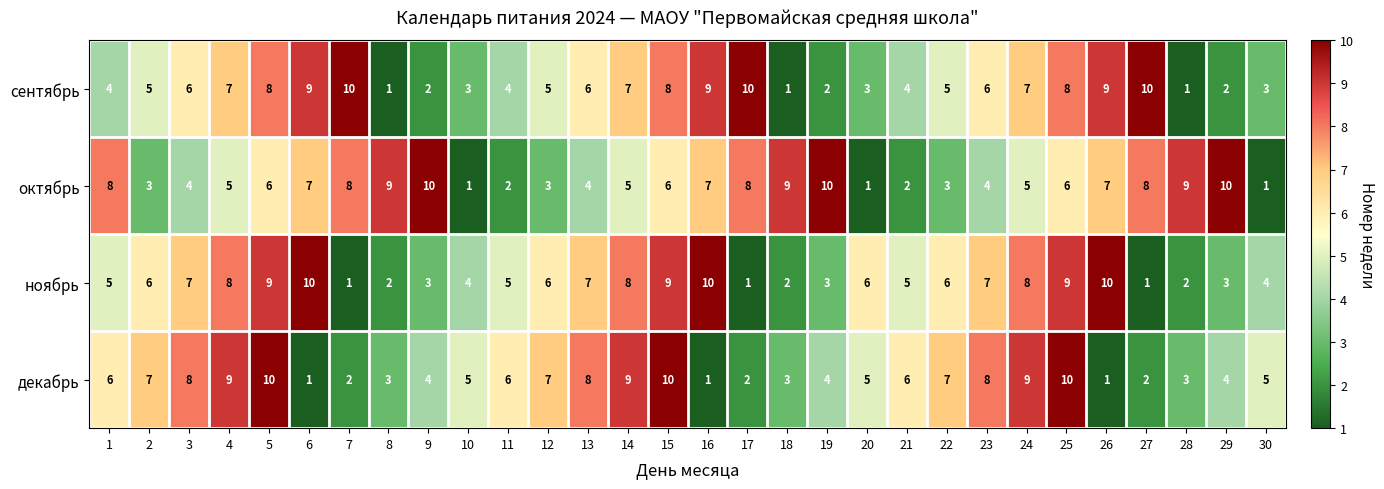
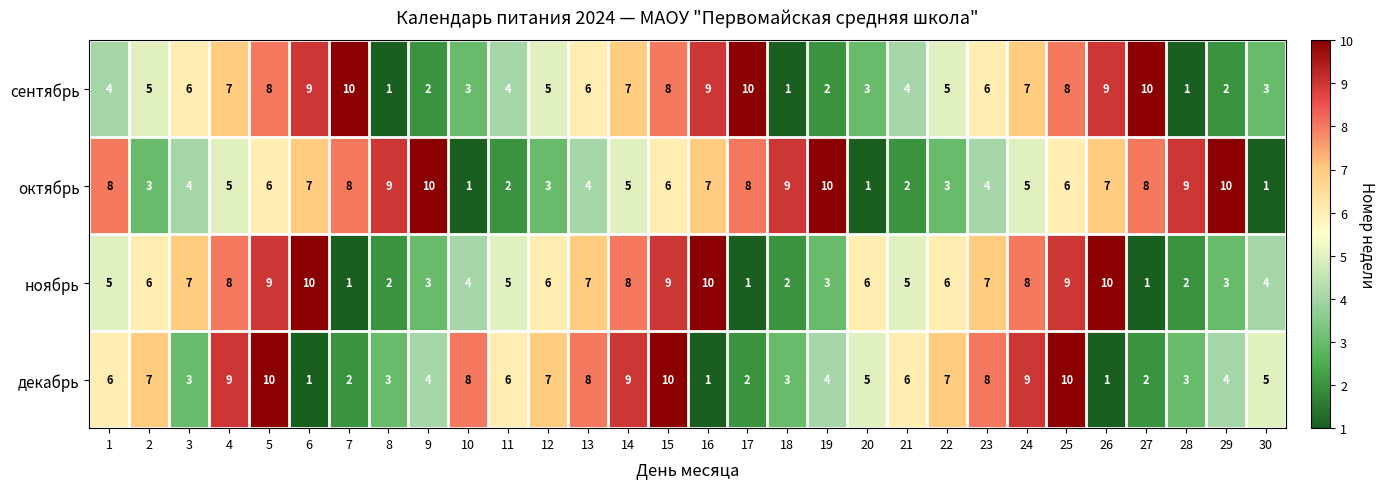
  {
    "сентябрь": {
      "1": 4,
      "2": 5,
      "3": 6,
      "4": 7,
      "5": 8,
      "6": 9,
      "7": 10,
      "8": 1,
      "9": 2,
      "10": 3,
      "11": 4,
      "12": 5,
      "13": 6,
      "14": 7,
      "15": 8,
      "16": 9,
      "17": 10,
      "18": 1,
      "19": 2,
      "20": 3,
      "21": 4,
      "22": 5,
      "23": 6,
      "24": 7,
      "25": 8,
      "26": 9,
      "27": 10,
      "28": 1,
      "29": 2,
      "30": 3
    },
    "октябрь": {
      "1": 8,
      "2": 3,
      "3": 4,
      "4": 5,
      "5": 6,
      "6": 7,
      "7": 8,
      "8": 9,
      "9": 10,
      "10": 1,
      "11": 2,
      "12": 3,
      "13": 4,
      "14": 5,
      "15": 6,
      "16": 7,
      "17": 8,
      "18": 9,
      "19": 10,
      "20": 1,
      "21": 2,
      "22": 3,
      "23": 4,
      "24": 5,
      "25": 6,
      "26": 7,
      "27": 8,
      "28": 9,
      "29": 10,
      "30": 1
    },
    "ноябрь": {
      "1": 5,
      "2": 6,
      "3": 7,
      "4": 8,
      "5": 9,
      "6": 10,
      "7": 1,
      "8": 2,
      "9": 3,
      "10": 4,
      "11": 5,
      "12": 6,
      "13": 7,
      "14": 8,
      "15": 9,
      "16": 10,
      "17": 1,
      "18": 2,
      "19": 3,
      "20": 6,
      "21": 5,
      "22": 6,
      "23": 7,
      "24": 8,
      "25": 9,
      "26": 10,
      "27": 1,
      "28": 2,
      "29": 3,
      "30": 4
    },
    "декабрь": {
      "1": 6,
      "2": 7,
-     "3": 8,
+     "3": 3,
      "4": 9,
      "5": 10,
      "6": 1,
      "7": 2,
      "8": 3,
      "9": 4,
-     "10": 5,
+     "10": 8,
      "11": 6,
      "12": 7,
      "13": 8,
      "14": 9,
      "15": 10,
      "16": 1,
      "17": 2,
      "18": 3,
      "19": 4,
      "20": 5,
      "21": 6,
      "22": 7,
      "23": 8,
      "24": 9,
      "25": 10,
      "26": 1,
      "27": 2,
      "28": 3,
      "29": 4,
      "30": 5
    }
  }
